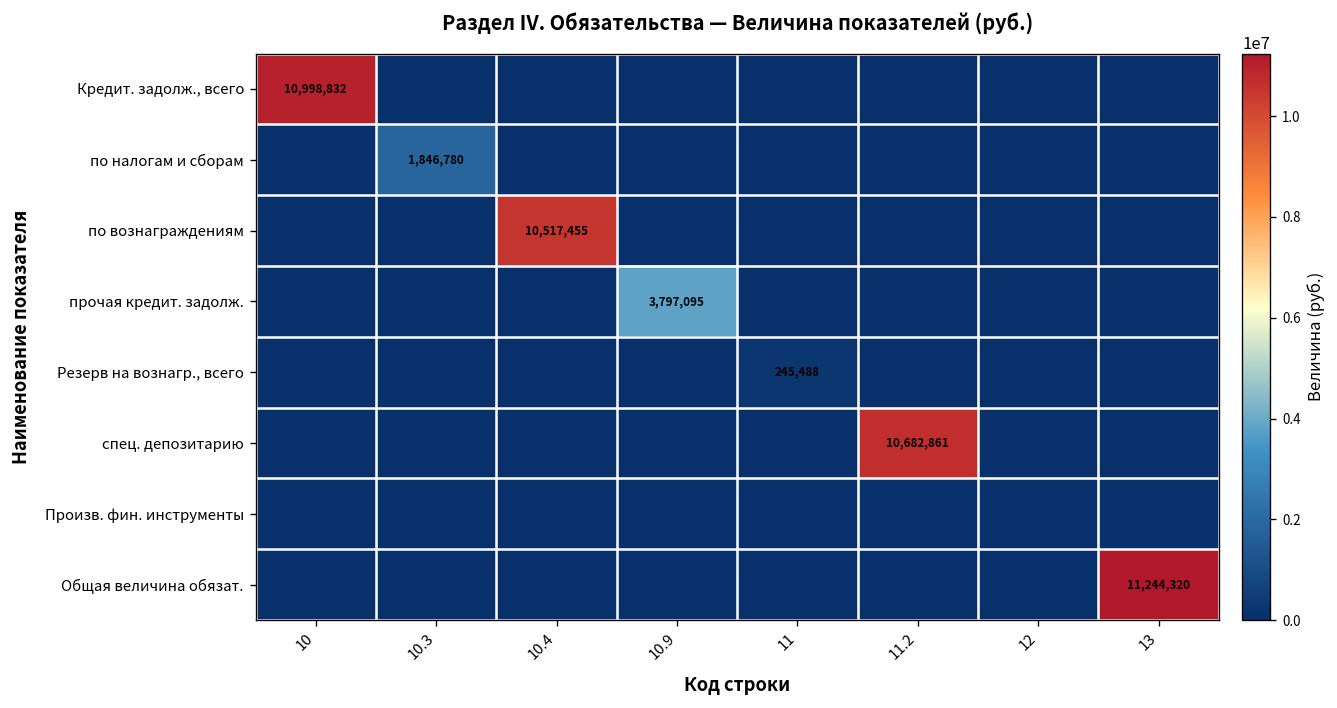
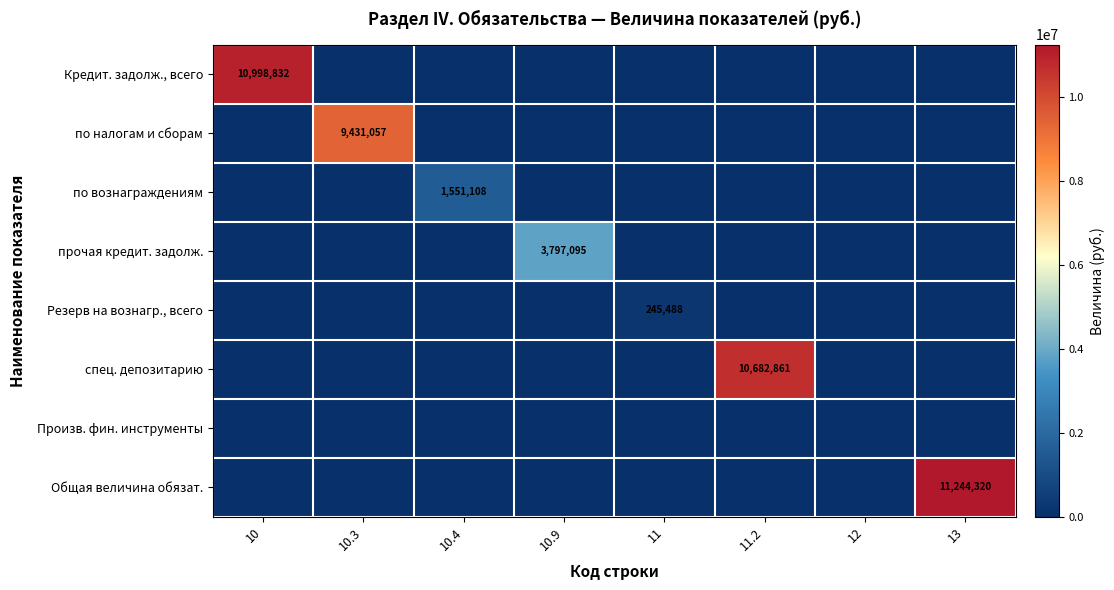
  {
    "Кредит. задолж., всего": {
      "10": "10,998,832"
    },
    "по налогам и сборам": {
-     "10.3": "1,846,780"
+     "10.3": "9,431,057"
    },
    "по вознаграждениям": {
-     "10.4": "10,517,455"
+     "10.4": "1,551,108"
    },
    "прочая кредит. задолж.": {
      "10.9": "3,797,095"
    },
    "Резерв на вознагр., всего": {
      "11": "245,488"
    },
    "спец. депозитарию": {
      "11.2": "10,682,861"
    },
    "Общая величина обязат.": {
      "13": "11,244,320"
    }
  }
